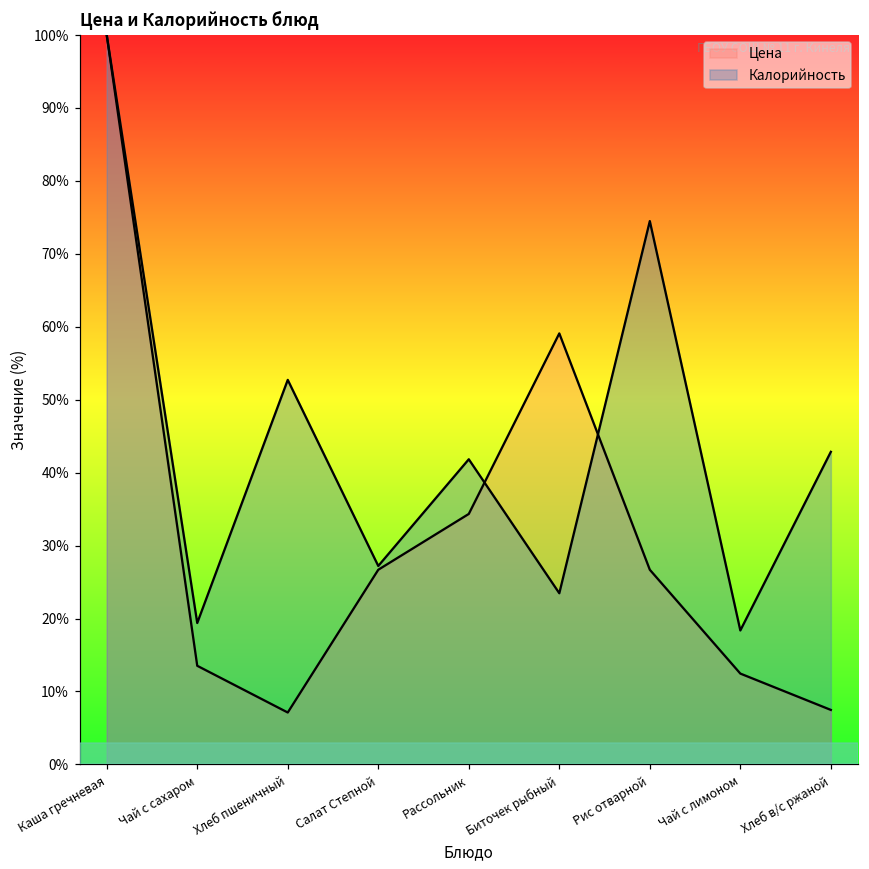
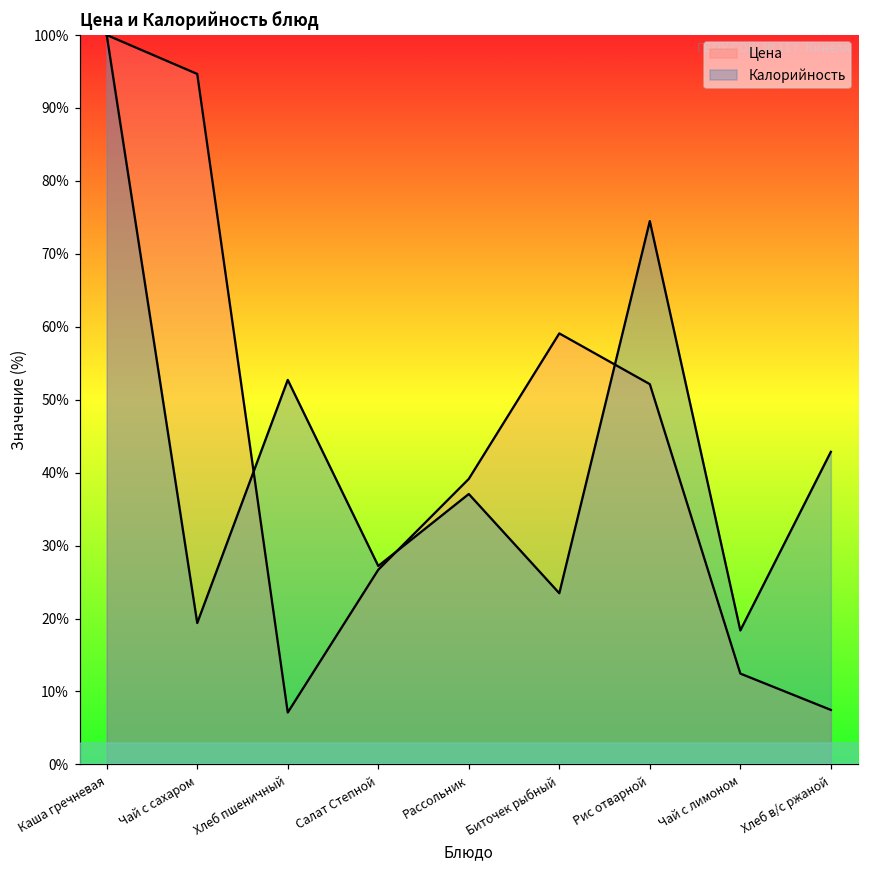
  {
    "Цена": {
-     "Чай с сахаром": "14%",
+     "Чай с сахаром": "95%",
      "Хлеб пшеничный": "7%",
      "Салат Степной": "27%",
-     "Рассольник": "34%",
+     "Рассольник": "39%",
      "Биточек рыбный": "59%",
-     "Рис отварной": "27%",
+     "Рис отварной": "52%",
      "Чай с лимоном": "12%",
      "Хлеб в/с ржаной": "7%"
    },
    "Калорийность": {
      "Чай с сахаром": "19%",
      "Хлеб пшеничный": "53%",
      "Салат Степной": "27%",
-     "Рассольник": "42%",
+     "Рассольник": "37%",
      "Биточек рыбный": "23%",
      "Рис отварной": "74%",
      "Чай с лимоном": "18%",
      "Хлеб в/с ржаной": "43%"
    }
  }
